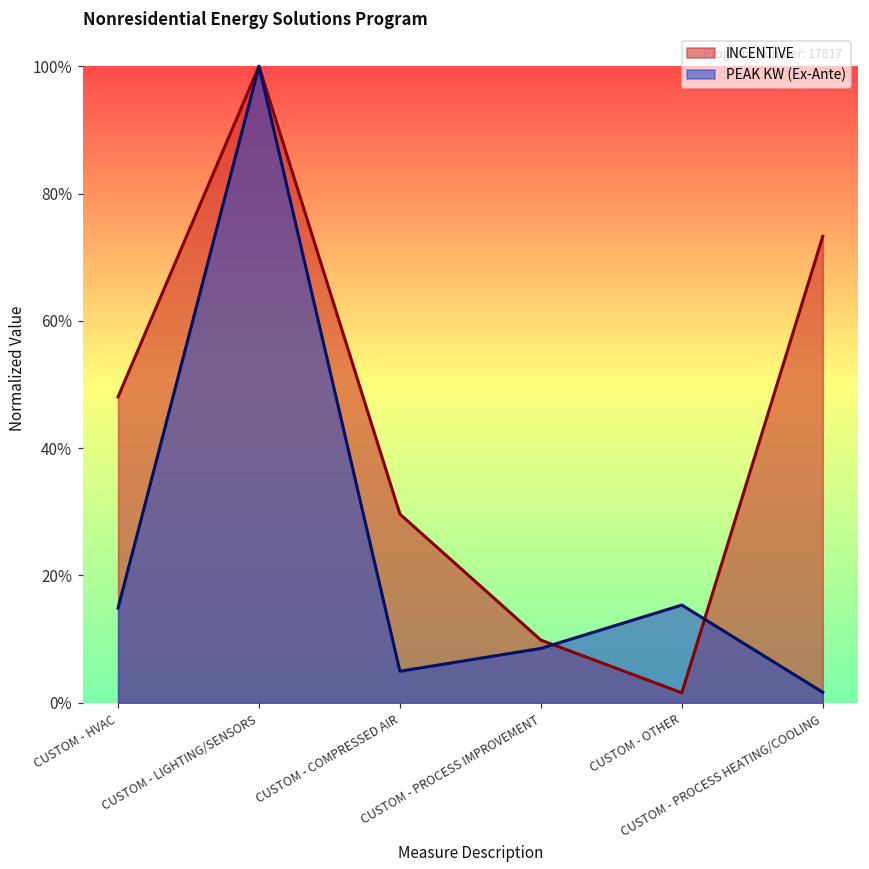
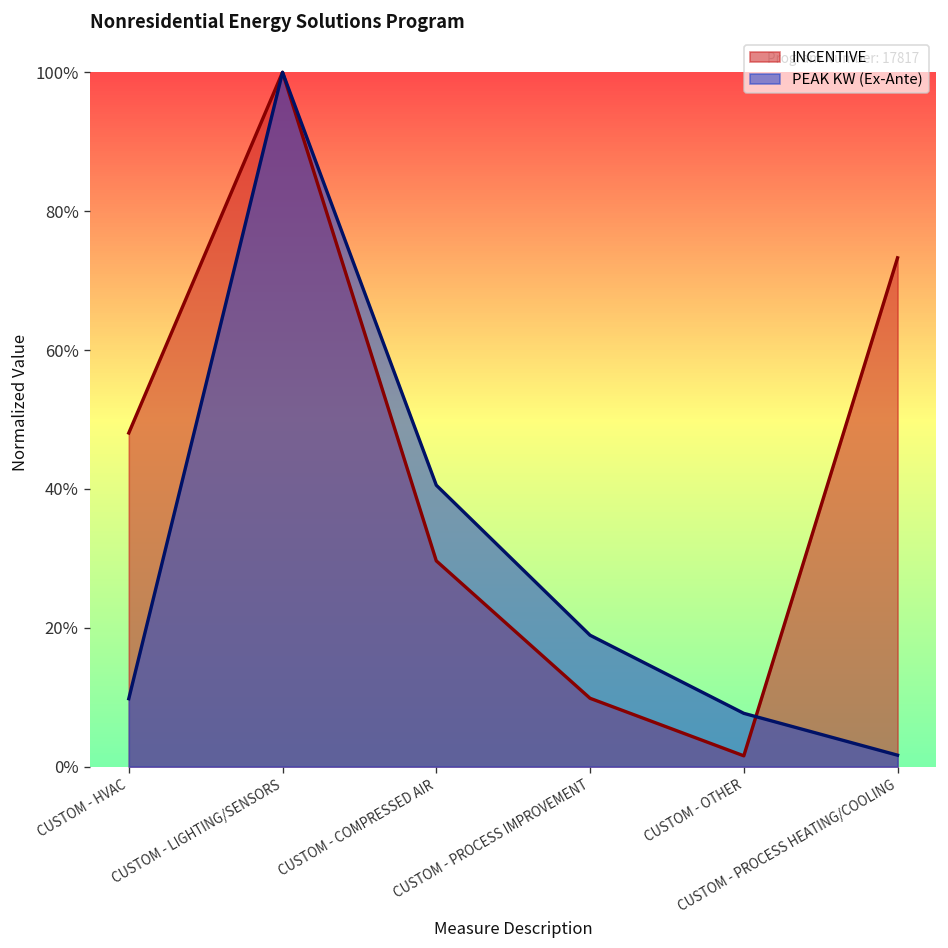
  {
    "INCENTIVE": {
      "CUSTOM - HVAC": "48%",
      "CUSTOM - COMPRESSED AIR": "30%",
      "CUSTOM - PROCESS IMPROVEMENT": "10%",
      "CUSTOM - OTHER": "2%",
      "CUSTOM - PROCESS HEATING/COOLING": "73%"
    },
    "PEAK KW (Ex-Ante)": {
-     "CUSTOM - HVAC": "15%",
-     "CUSTOM - COMPRESSED AIR": "5%",
-     "CUSTOM - PROCESS IMPROVEMENT": "9%",
-     "CUSTOM - OTHER": "15%",
+     "CUSTOM - HVAC": "10%",
+     "CUSTOM - COMPRESSED AIR": "41%",
+     "CUSTOM - PROCESS IMPROVEMENT": "19%",
+     "CUSTOM - OTHER": "8%",
      "CUSTOM - PROCESS HEATING/COOLING": "2%"
    }
  }
